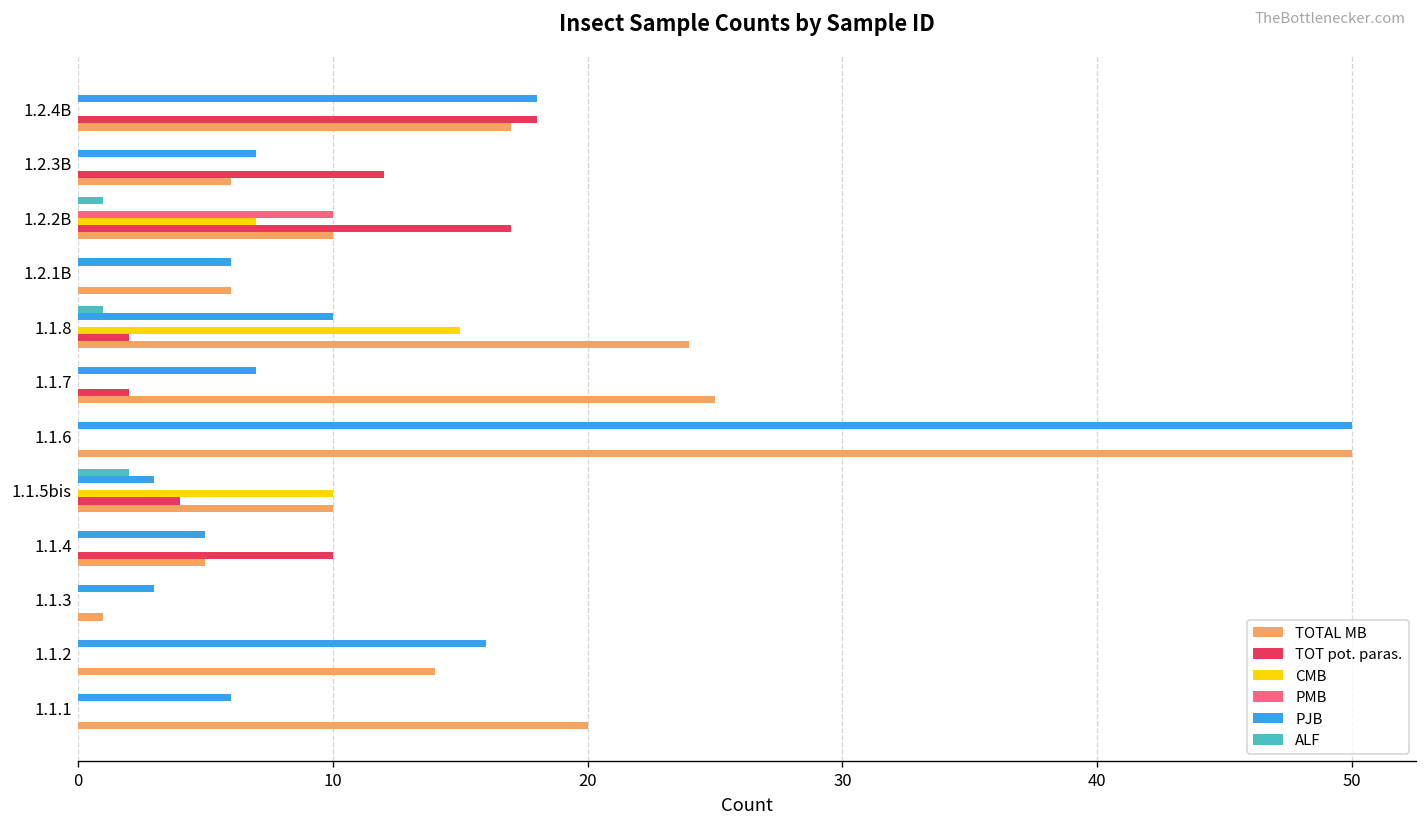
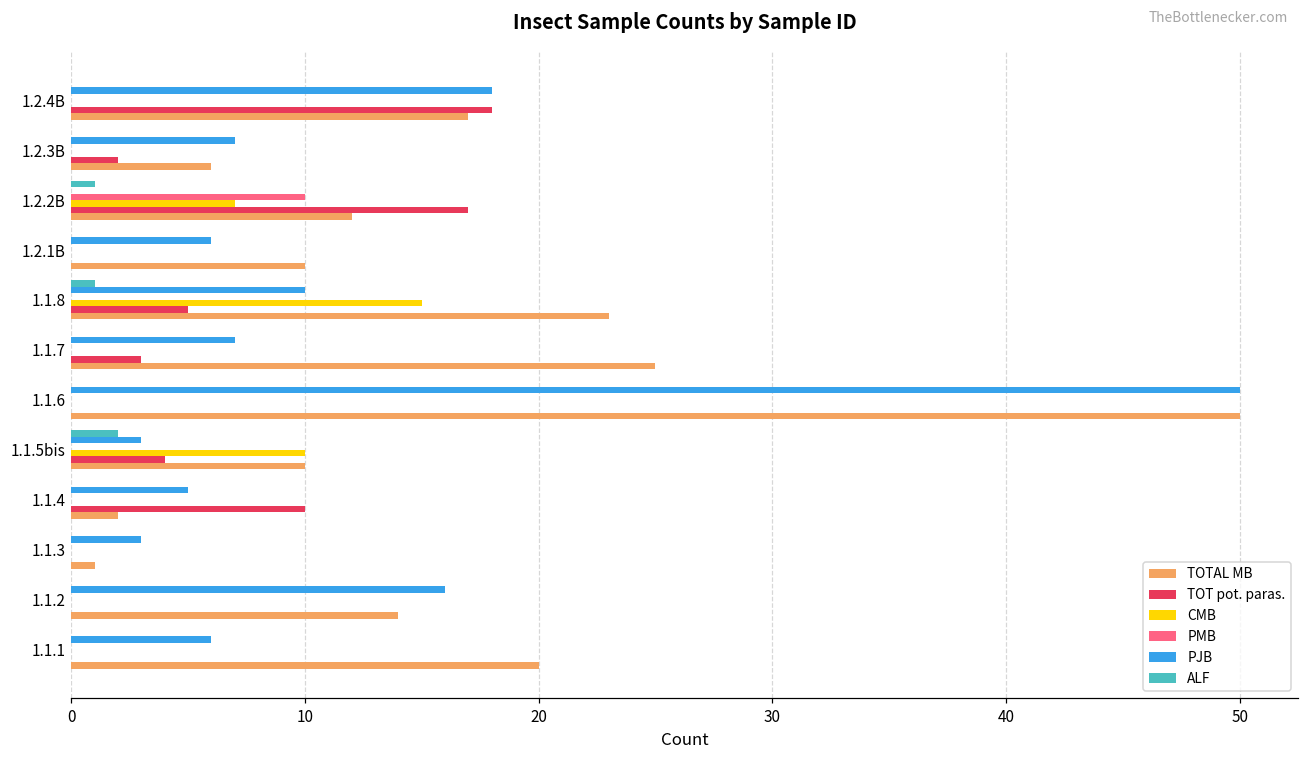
  {
    "TOTAL MB": {
      "1.2.4B": 17,
      "1.2.3B": 6,
-     "1.2.2B": 10,
-     "1.2.1B": 6,
-     "1.1.8": 24,
+     "1.2.2B": 12,
+     "1.2.1B": 10,
+     "1.1.8": 23,
      "1.1.7": 25,
      "1.1.6": 50,
      "1.1.5bis": 10,
-     "1.1.4": 5,
+     "1.1.4": 2,
      "1.1.3": 1,
      "1.1.2": 14,
      "1.1.1": 20
    },
    "TOT pot. paras.": {
      "1.2.4B": 18,
-     "1.2.3B": 12,
+     "1.2.3B": 2,
      "1.2.2B": 17,
      "1.2.1B": 0,
-     "1.1.8": 2,
-     "1.1.7": 2,
+     "1.1.8": 5,
+     "1.1.7": 3,
      "1.1.6": 0,
      "1.1.5bis": 4,
      "1.1.4": 10,
      "1.1.3": 0,
      "1.1.2": 0,
      "1.1.1": 0
    },
    "CMB": {
      "1.2.4B": 0,
      "1.2.3B": 0,
      "1.2.2B": 7,
      "1.2.1B": 0,
      "1.1.8": 15,
      "1.1.7": 0,
      "1.1.6": 0,
      "1.1.5bis": 10,
      "1.1.4": 0,
      "1.1.3": 0,
      "1.1.2": 0,
      "1.1.1": 0
    },
    "PMB": {
      "1.2.4B": 0,
      "1.2.3B": 0,
      "1.2.2B": 10,
      "1.2.1B": 0,
      "1.1.8": 0,
      "1.1.7": 0,
      "1.1.6": 0,
      "1.1.5bis": 0,
      "1.1.4": 0,
      "1.1.3": 0,
      "1.1.2": 0,
      "1.1.1": 0
    }
  }
